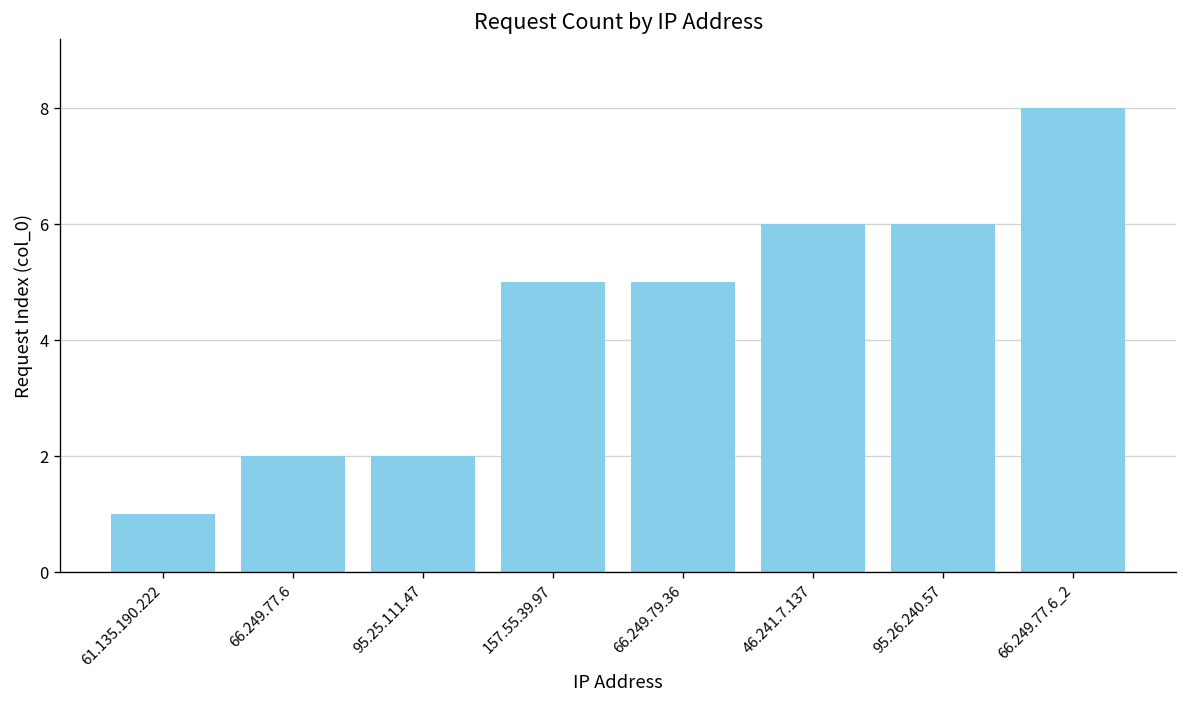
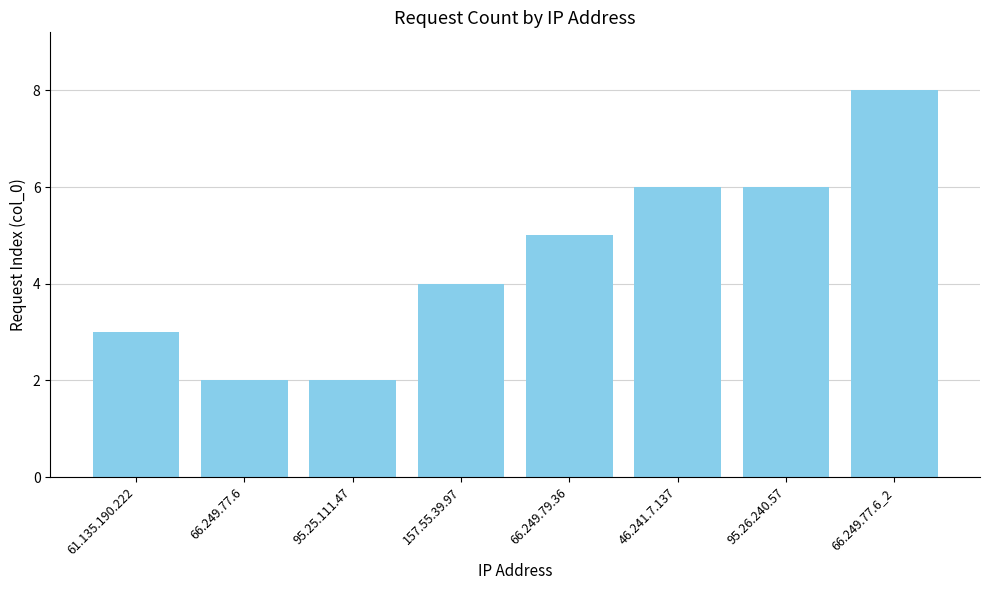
  {
-   "61.135.190.222": 1,
+   "61.135.190.222": 3,
    "66.249.77.6": 2,
    "95.25.111.47": 2,
-   "157.55.39.97": 5,
+   "157.55.39.97": 4,
    "66.249.79.36": 5,
    "46.241.7.137": 6,
    "95.26.240.57": 6,
    "66.249.77.6_2": 8
  }
